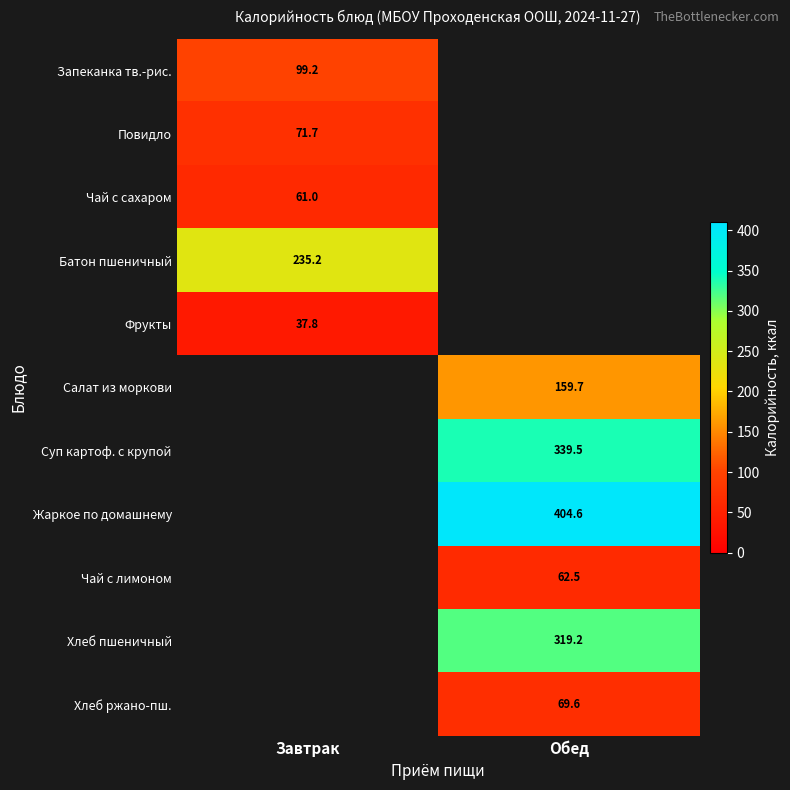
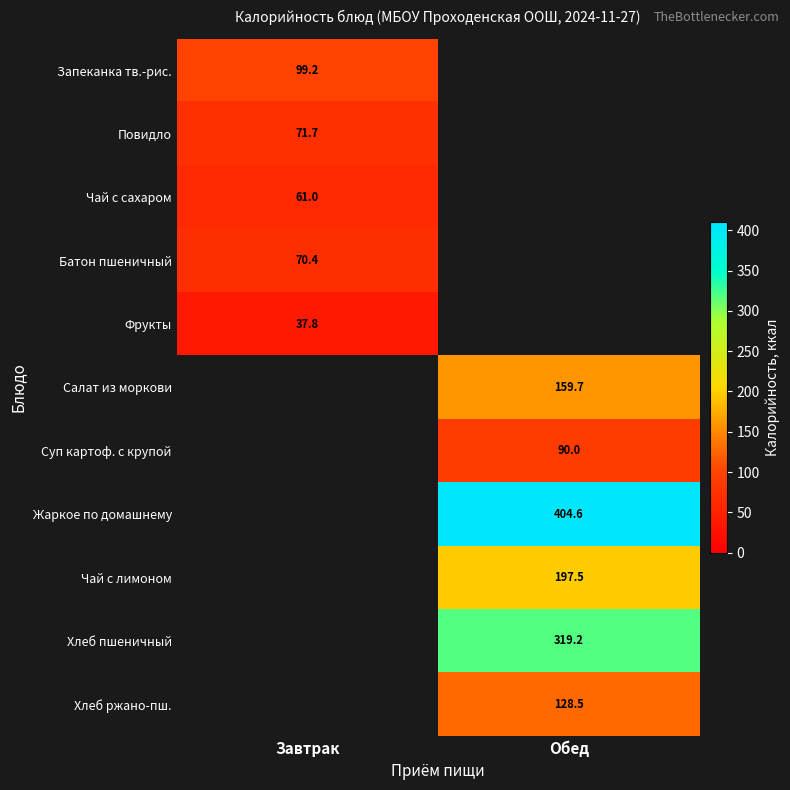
  {
    "Запеканка тв.-рис.": {
      "Завтрак": 99.2
    },
    "Повидло": {
      "Завтрак": 71.7
    },
    "Чай с сахаром": {
      "Завтрак": 61.0
    },
    "Батон пшеничный": {
-     "Завтрак": 235.2
+     "Завтрак": 70.4
    },
    "Фрукты": {
      "Завтрак": 37.8
    },
    "Салат из моркови": {
      "Обед": 159.7
    },
    "Суп картоф. с крупой": {
-     "Обед": 339.5
+     "Обед": 90.0
    },
    "Жаркое по домашнему": {
      "Обед": 404.6
    },
    "Чай с лимоном": {
-     "Обед": 62.5
+     "Обед": 197.5
    },
    "Хлеб пшеничный": {
      "Обед": 319.2
    },
    "Хлеб ржано-пш.": {
-     "Обед": 69.6
+     "Обед": 128.5
    }
  }
